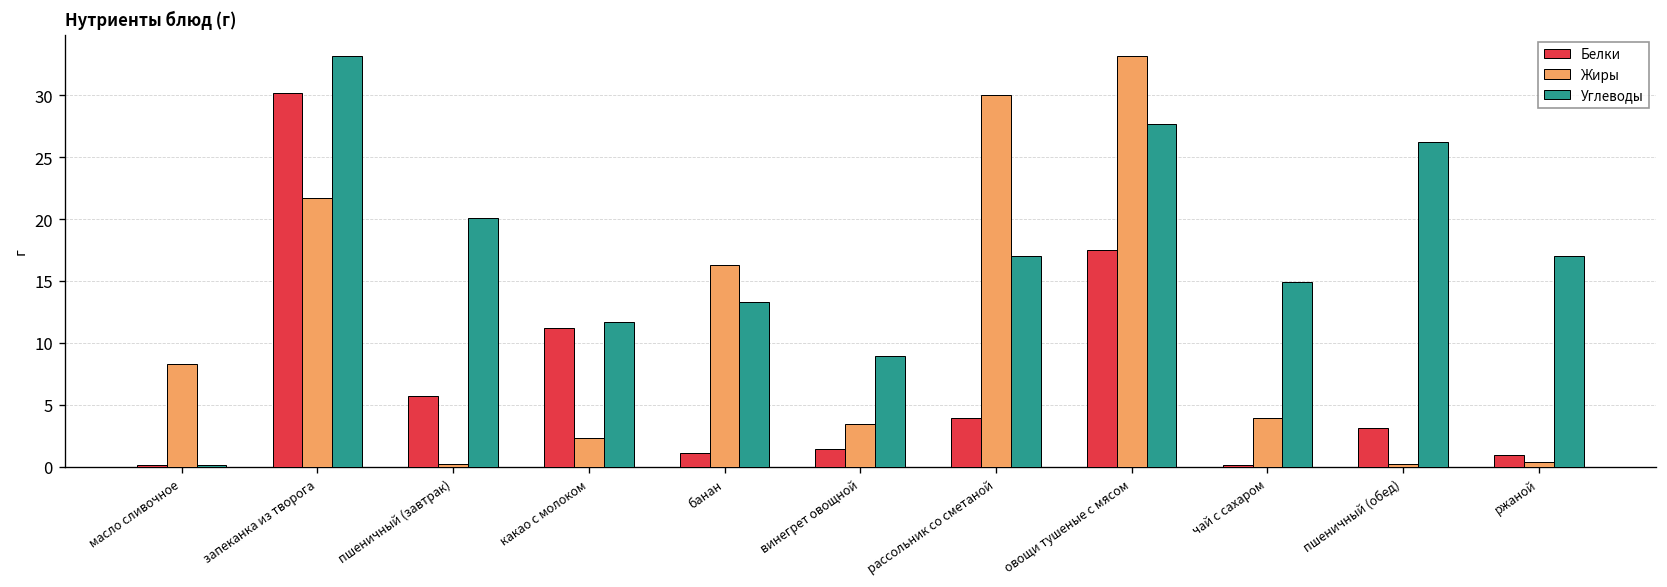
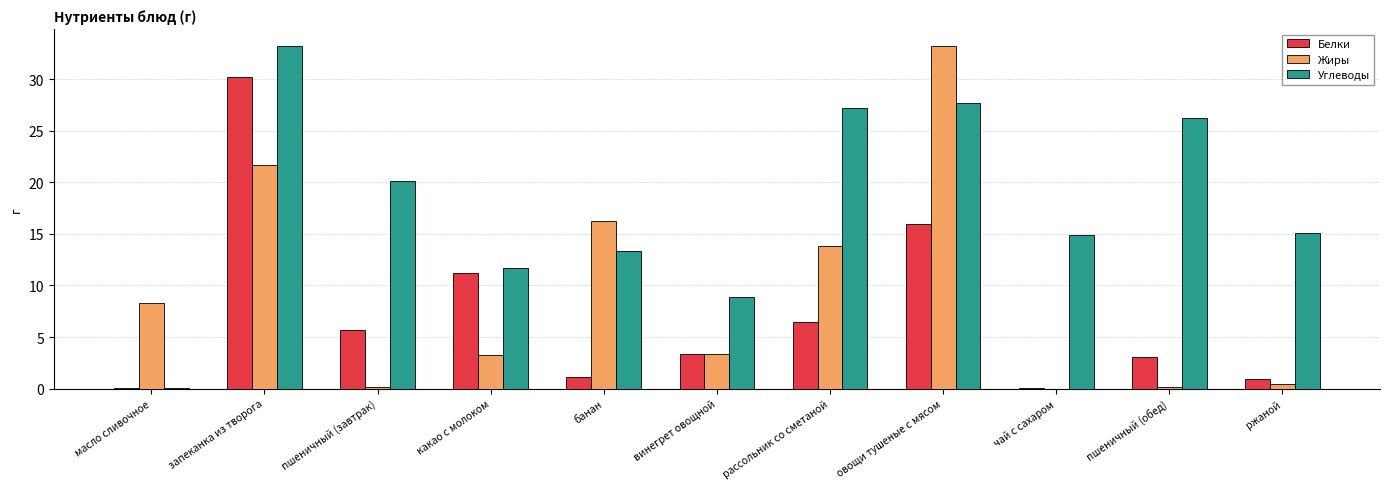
  {
    "Белки": {
      "запеканка из творога": 30.2,
      "пшеничный (завтрак)": 5.7,
      "какао с молоком": 11.2,
      "банан": 1.1,
-     "винегрет овощной": 1.4,
-     "рассольник со сметаной": 3.9,
-     "овощи тушеные с мясом": 17.5,
+     "винегрет овощной": 3.4,
+     "рассольник со сметаной": 6.5,
+     "овощи тушеные с мясом": 16.0,
      "пшеничный (обед)": 3.1,
      "ржаной": 0.9
    },
    "Жиры": {
      "масло сливочное": 8.3,
      "запеканка из творога": 21.7,
-     "какао с молоком": 2.3,
+     "какао с молоком": 3.3,
      "банан": 16.3,
      "винегрет овощной": 3.4,
-     "рассольник со сметаной": 30.0,
+     "рассольник со сметаной": 13.8,
      "овощи тушеные с мясом": 33.2,
-     "чай с сахаром": 3.9,
+     "чай с сахаром": 0.0,
      "ржаной": 0.4
    },
    "Углеводы": {
      "запеканка из творога": 33.2,
      "пшеничный (завтрак)": 20.1,
      "какао с молоком": 11.7,
      "банан": 13.3,
      "винегрет овощной": 8.9,
-     "рассольник со сметаной": 17.0,
+     "рассольник со сметаной": 27.2,
      "овощи тушеные с мясом": 27.7,
      "чай с сахаром": 14.9,
      "пшеничный (обед)": 26.2,
-     "ржаной": 17.0
+     "ржаной": 15.1
    }
  }
